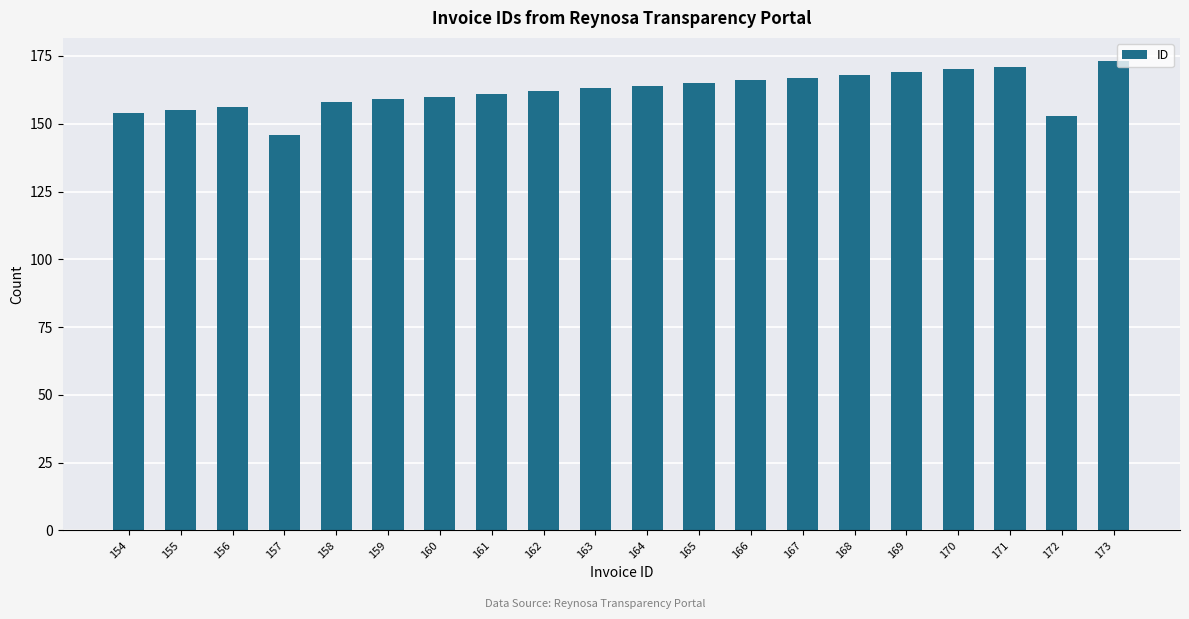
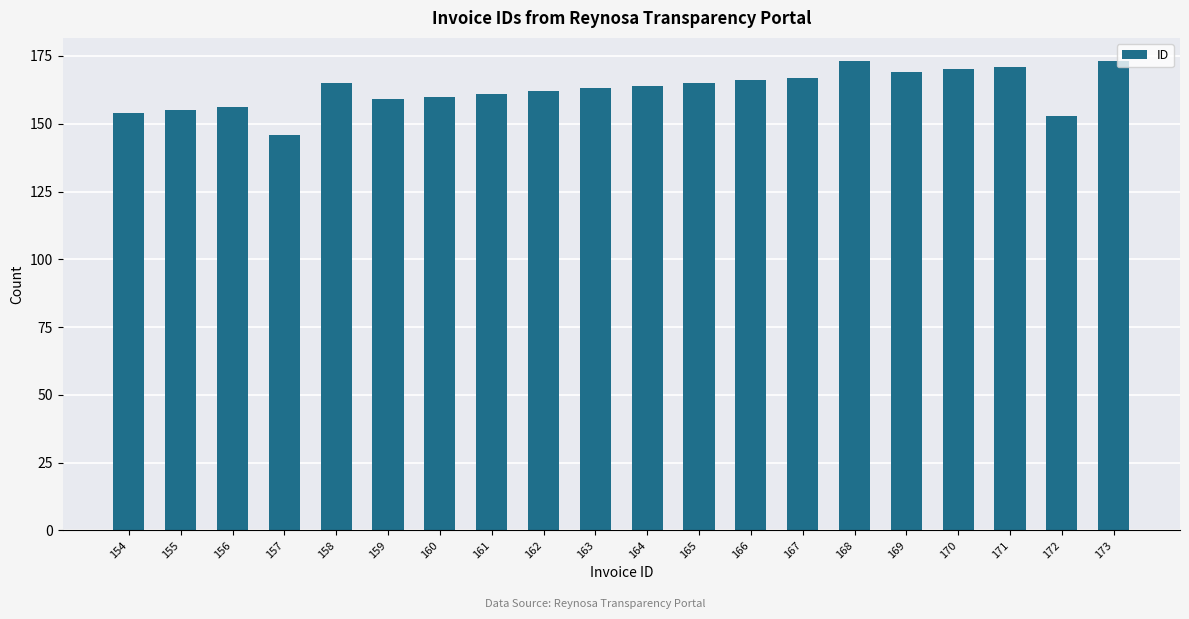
  {
    "154": 154,
    "155": 155,
    "156": 156,
    "157": 146,
-   "158": 158,
+   "158": 165,
    "159": 159,
    "160": 160,
    "161": 161,
    "162": 162,
    "163": 163,
    "164": 164,
    "165": 165,
    "166": 166,
    "167": 167,
-   "168": 168,
+   "168": 173,
    "169": 169,
    "170": 170,
    "171": 171,
    "172": 153,
    "173": 173
  }
